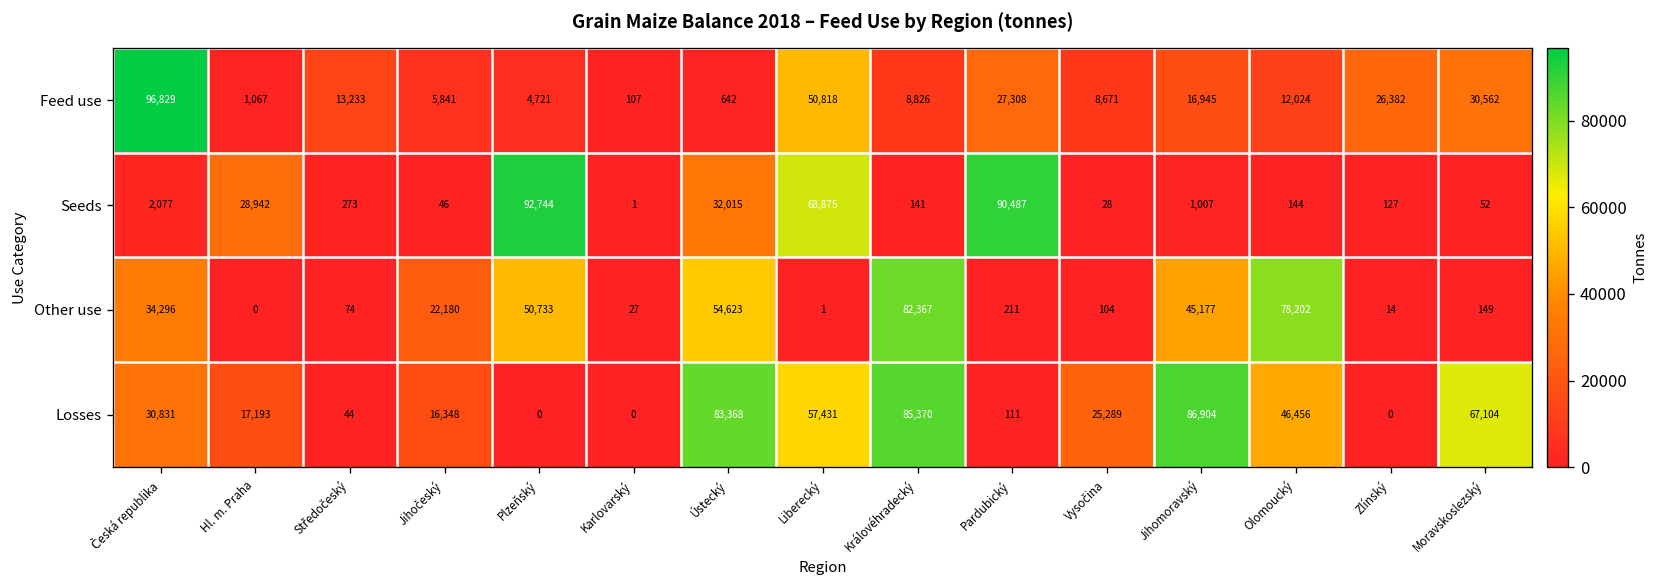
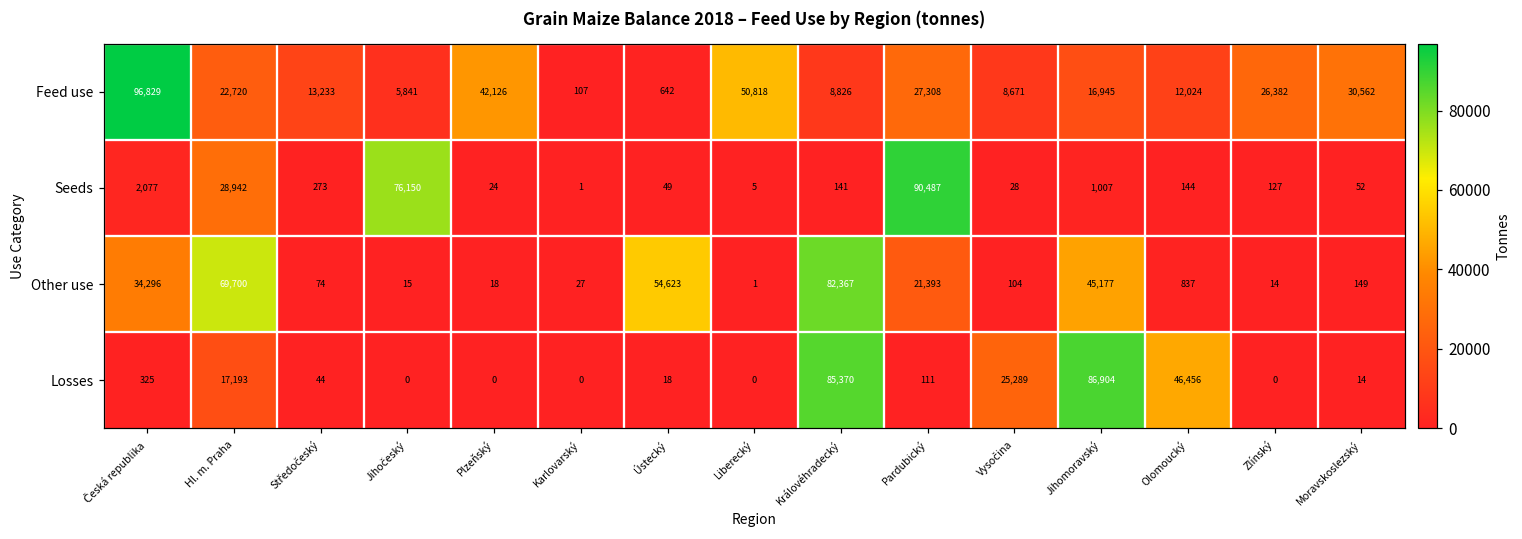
  {
    "Feed use": {
      "Česká republika": "96,829",
-     "Hl. m. Praha": "1,067",
+     "Hl. m. Praha": "22,720",
      "Středočeský": "13,233",
      "Jihočeský": "5,841",
-     "Plzeňský": "4,721",
+     "Plzeňský": "42,126",
      "Karlovarský": "107",
      "Ústecký": "642",
      "Liberecký": "50,818",
      "Královéhradecký": "8,826",
      "Pardubický": "27,308",
      "Vysočina": "8,671",
      "Jihomoravský": "16,945",
      "Olomoucký": "12,024",
      "Zlínský": "26,382",
      "Moravskoslezský": "30,562"
    },
    "Seeds": {
      "Česká republika": "2,077",
      "Hl. m. Praha": "28,942",
      "Středočeský": "273",
-     "Jihočeský": "46",
-     "Plzeňský": "92,744",
+     "Jihočeský": "76,150",
+     "Plzeňský": "24",
      "Karlovarský": "1",
-     "Ústecký": "32,015",
-     "Liberecký": "68,875",
+     "Ústecký": "49",
+     "Liberecký": "5",
      "Královéhradecký": "141",
      "Pardubický": "90,487",
      "Vysočina": "28",
      "Jihomoravský": "1,007",
      "Olomoucký": "144",
      "Zlínský": "127",
      "Moravskoslezský": "52"
    },
    "Other use": {
      "Česká republika": "34,296",
-     "Hl. m. Praha": "0",
+     "Hl. m. Praha": "69,700",
      "Středočeský": "74",
-     "Jihočeský": "22,180",
-     "Plzeňský": "50,733",
+     "Jihočeský": "15",
+     "Plzeňský": "18",
      "Karlovarský": "27",
      "Ústecký": "54,623",
      "Liberecký": "1",
      "Královéhradecký": "82,367",
-     "Pardubický": "211",
+     "Pardubický": "21,393",
      "Vysočina": "104",
      "Jihomoravský": "45,177",
-     "Olomoucký": "78,202",
+     "Olomoucký": "837",
      "Zlínský": "14",
      "Moravskoslezský": "149"
    },
    "Losses": {
-     "Česká republika": "30,831",
+     "Česká republika": "325",
      "Hl. m. Praha": "17,193",
      "Středočeský": "44",
-     "Jihočeský": "16,348",
+     "Jihočeský": "0",
      "Plzeňský": "0",
      "Karlovarský": "0",
-     "Ústecký": "83,368",
-     "Liberecký": "57,431",
+     "Ústecký": "18",
+     "Liberecký": "0",
      "Královéhradecký": "85,370",
      "Pardubický": "111",
      "Vysočina": "25,289",
      "Jihomoravský": "86,904",
      "Olomoucký": "46,456",
      "Zlínský": "0",
-     "Moravskoslezský": "67,104"
+     "Moravskoslezský": "14"
    }
  }
